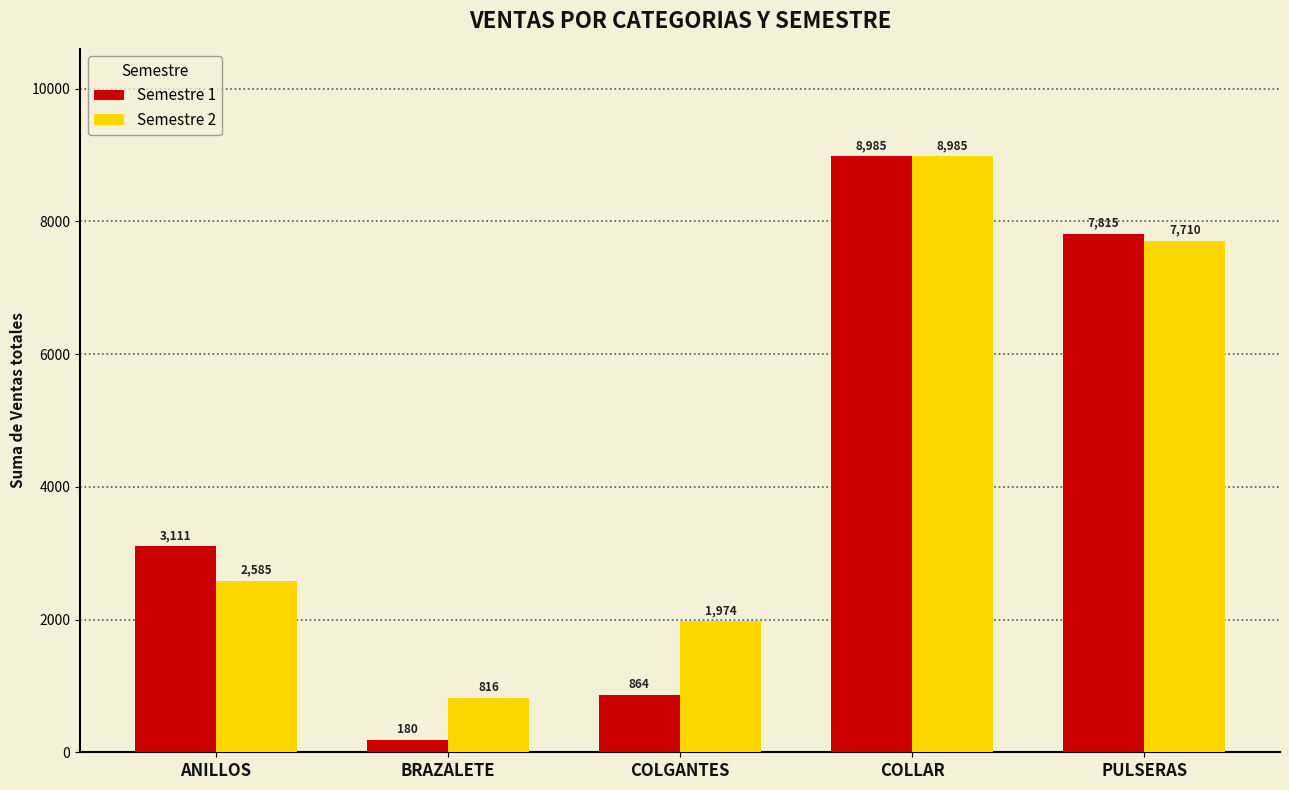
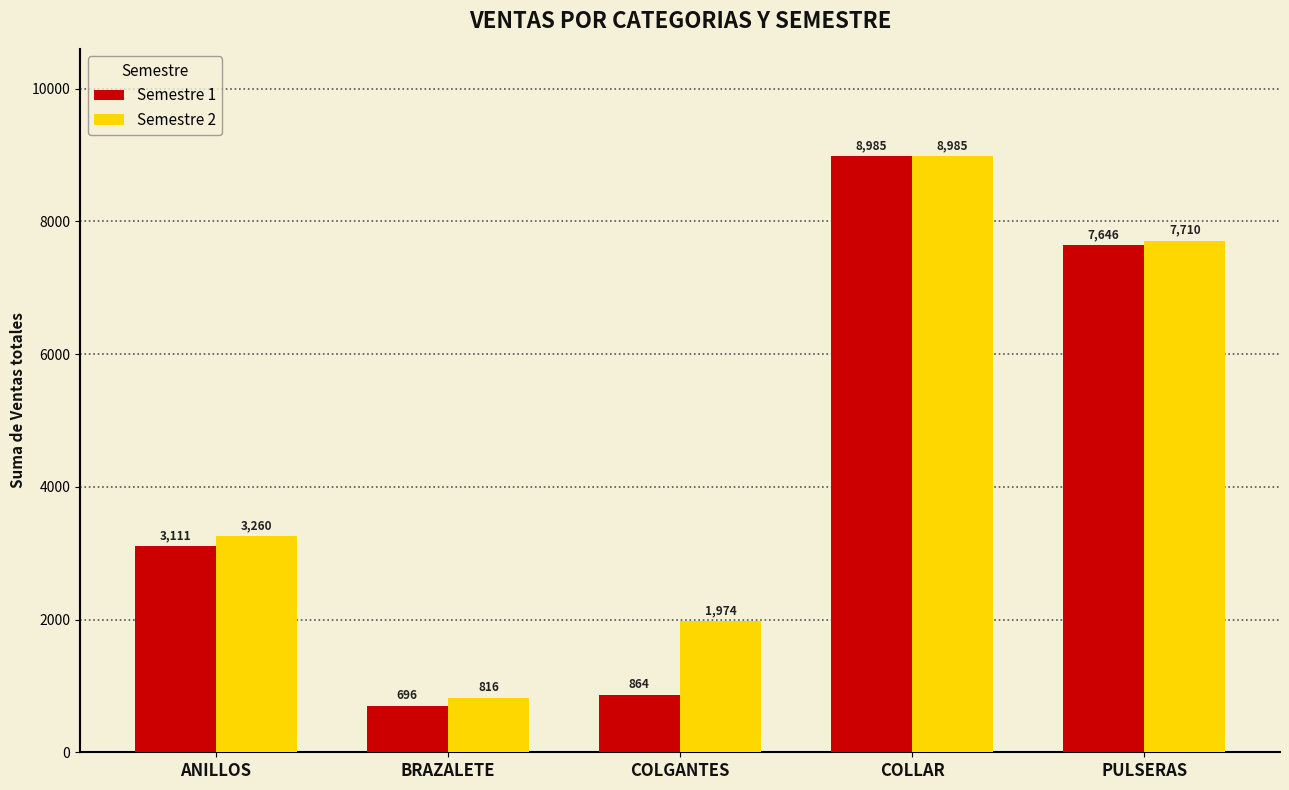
  {
    "Semestre 1": {
      "ANILLOS": "3,111",
-     "BRAZALETE": "180",
+     "BRAZALETE": "696",
      "COLGANTES": "864",
      "COLLAR": "8,985",
-     "PULSERAS": "7,815"
+     "PULSERAS": "7,646"
    },
    "Semestre 2": {
-     "ANILLOS": "2,585",
+     "ANILLOS": "3,260",
      "BRAZALETE": "816",
      "COLGANTES": "1,974",
      "COLLAR": "8,985",
      "PULSERAS": "7,710"
    }
  }
